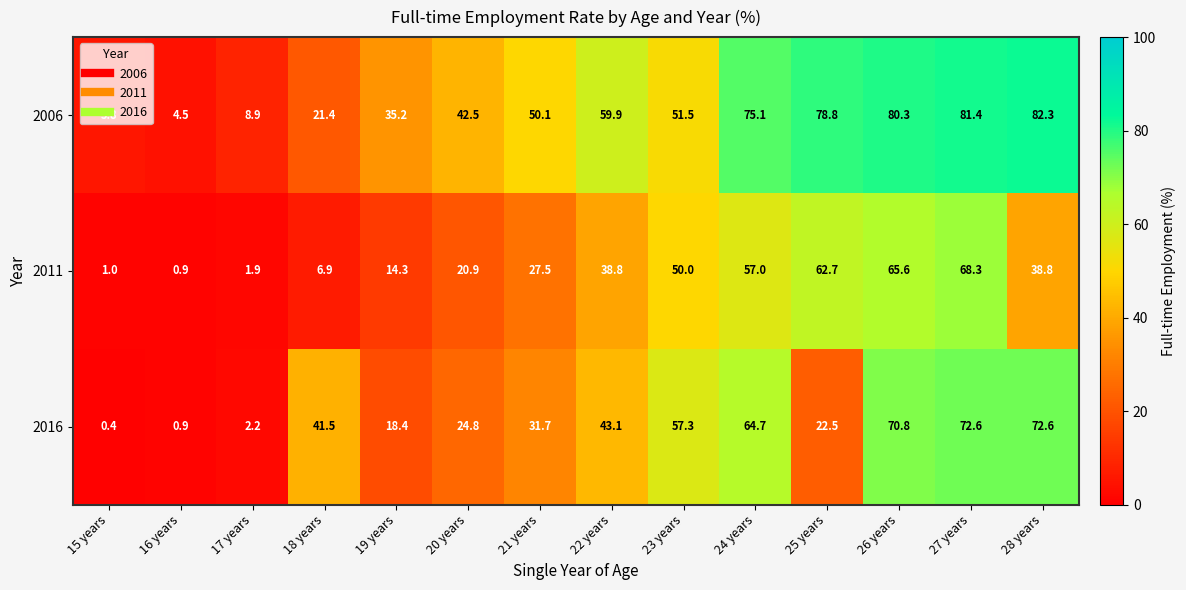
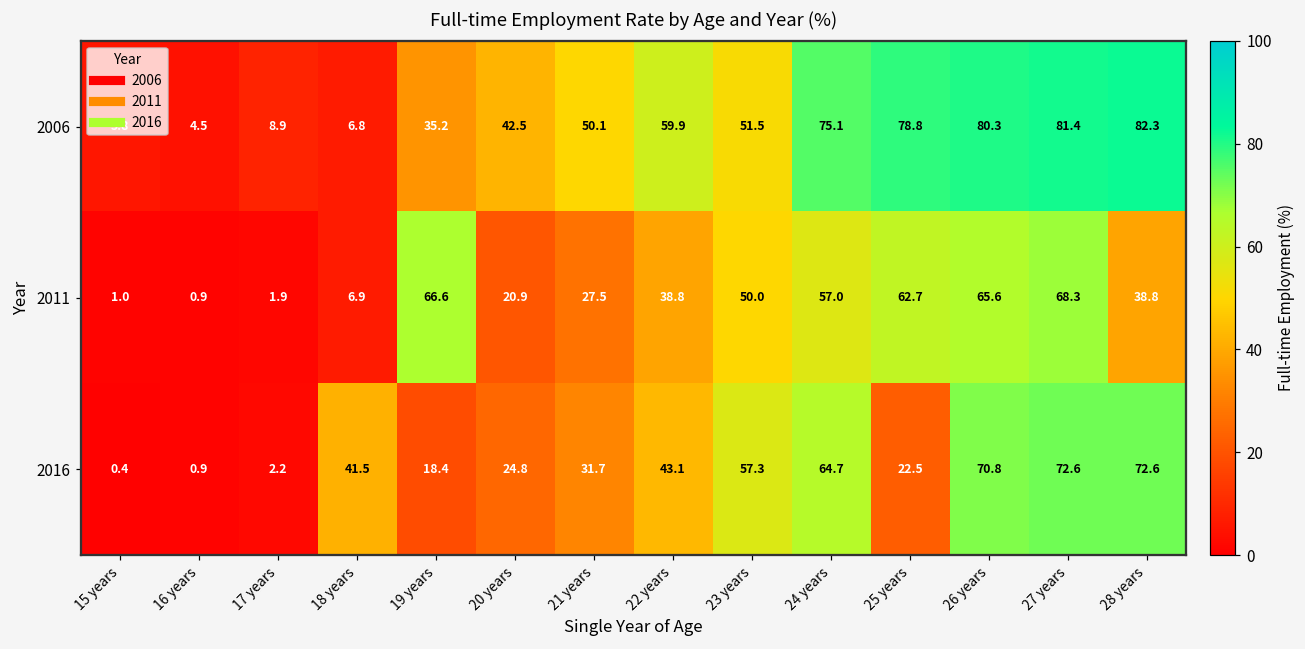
  {
    "2006": {
      "16 years": 4.5,
      "17 years": 8.9,
-     "18 years": 21.4,
+     "18 years": 6.8,
      "19 years": 35.2,
      "20 years": 42.5,
      "21 years": 50.1,
      "22 years": 59.9,
      "23 years": 51.5,
      "24 years": 75.1,
      "25 years": 78.8,
      "26 years": 80.3,
      "27 years": 81.4,
      "28 years": 82.3
    },
    "2011": {
      "15 years": 1.0,
      "16 years": 0.9,
      "17 years": 1.9,
      "18 years": 6.9,
-     "19 years": 14.3,
+     "19 years": 66.6,
      "20 years": 20.9,
      "21 years": 27.5,
      "22 years": 38.8,
      "23 years": 50.0,
      "24 years": 57.0,
      "25 years": 62.7,
      "26 years": 65.6,
      "27 years": 68.3,
      "28 years": 38.8
    },
    "2016": {
      "15 years": 0.4,
      "16 years": 0.9,
      "17 years": 2.2,
      "18 years": 41.5,
      "19 years": 18.4,
      "20 years": 24.8,
      "21 years": 31.7,
      "22 years": 43.1,
      "23 years": 57.3,
      "24 years": 64.7,
      "25 years": 22.5,
      "26 years": 70.8,
      "27 years": 72.6,
      "28 years": 72.6
    }
  }
